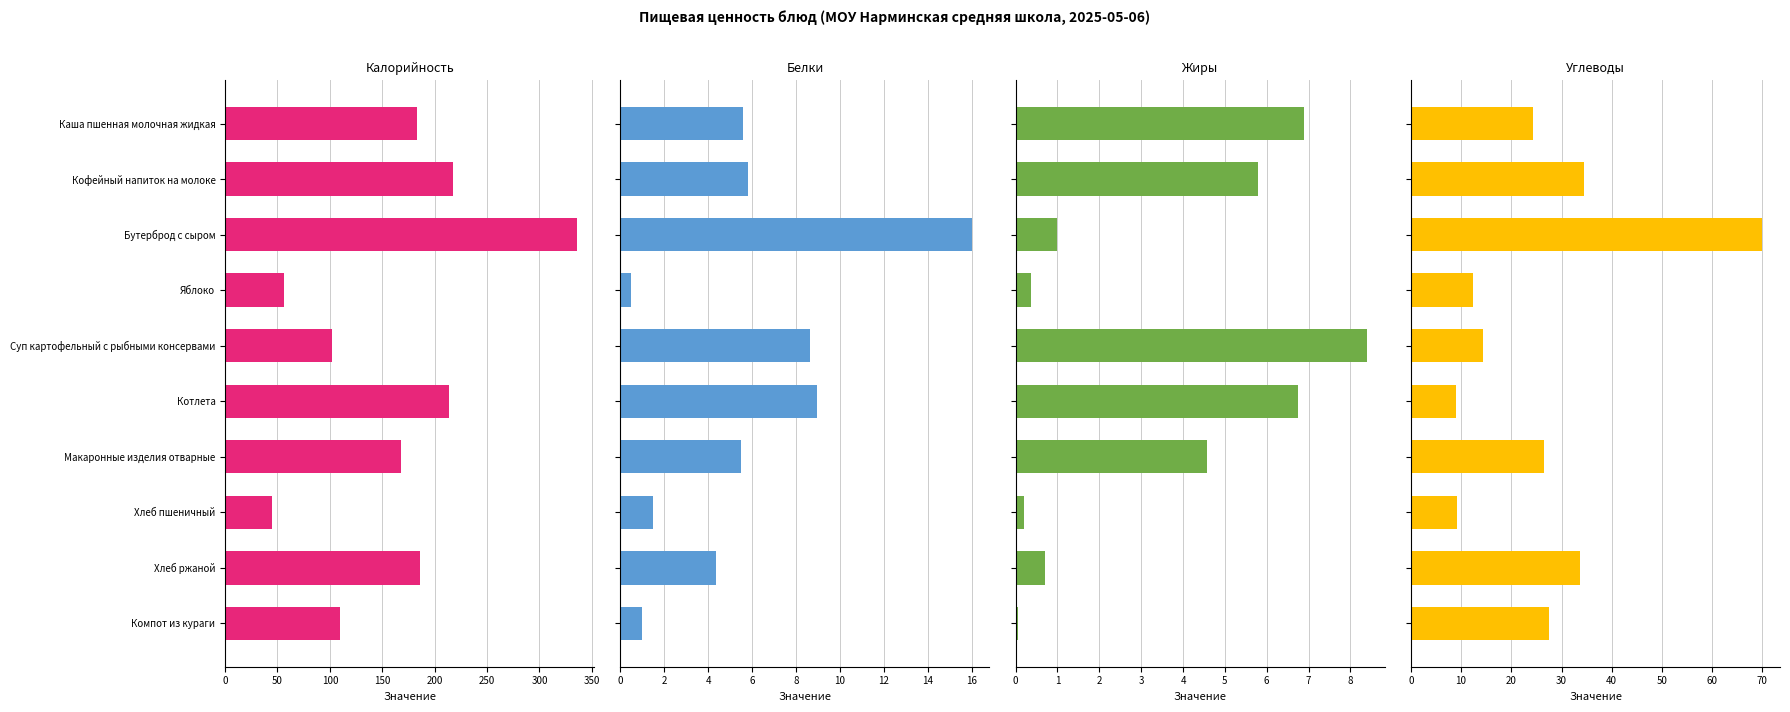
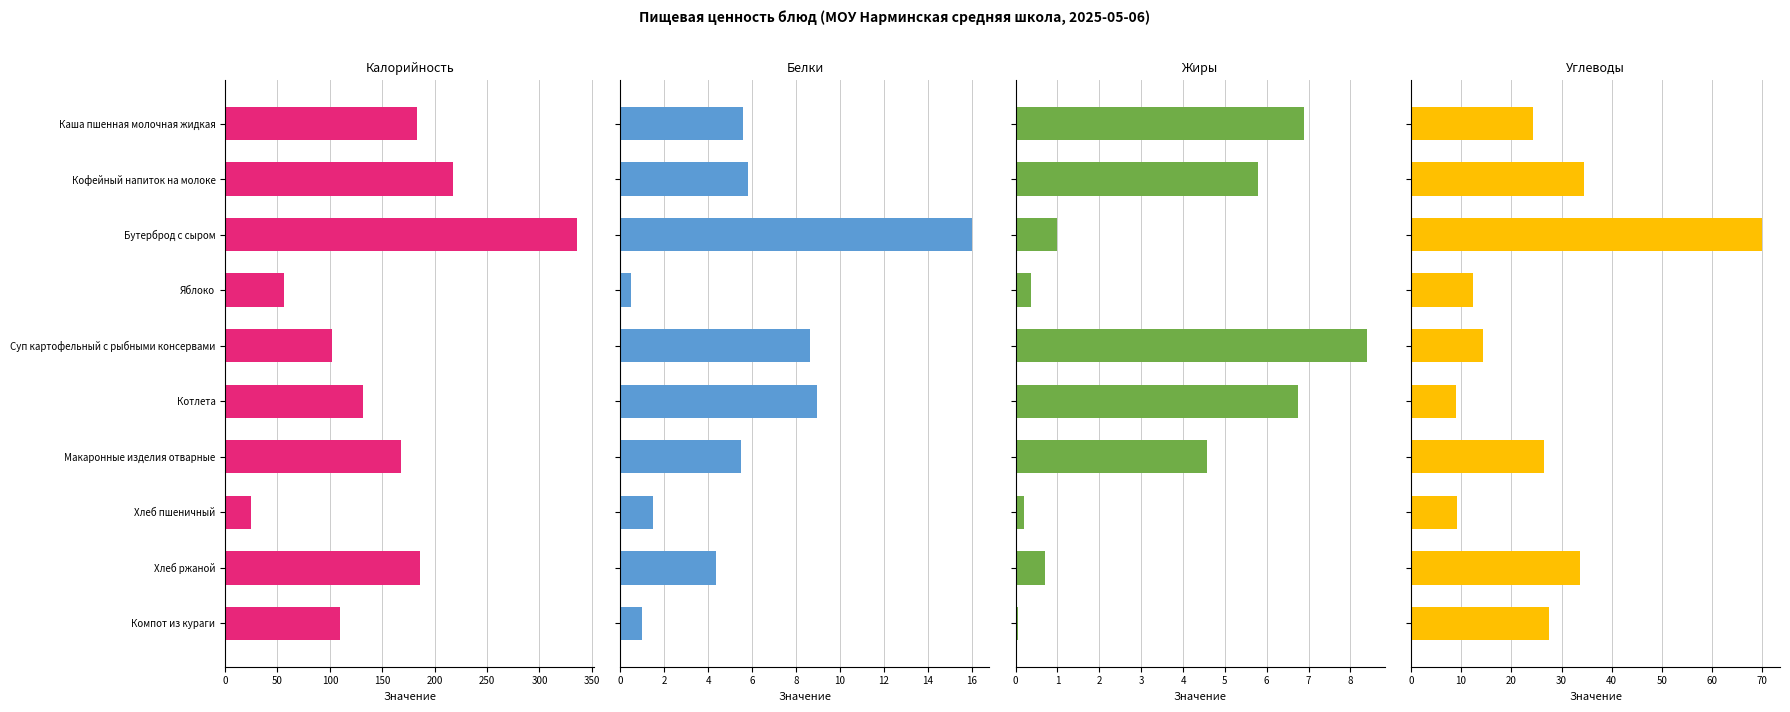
  {
    "Калорийность": {
      "Каша пшенная молочная жидкая": 183,
      "Кофейный напиток на молоке": 217,
      "Бутерброд с сыром": 335,
      "Яблоко": 56,
      "Суп картофельный с рыбными консервами": 102,
-     "Котлета": 214,
+     "Котлета": 132,
      "Макаронные изделия отварные": 168,
-     "Хлеб пшеничный": 45,
+     "Хлеб пшеничный": 25,
      "Хлеб ржаной": 186,
      "Компот из кураги": 110
    }
  }
